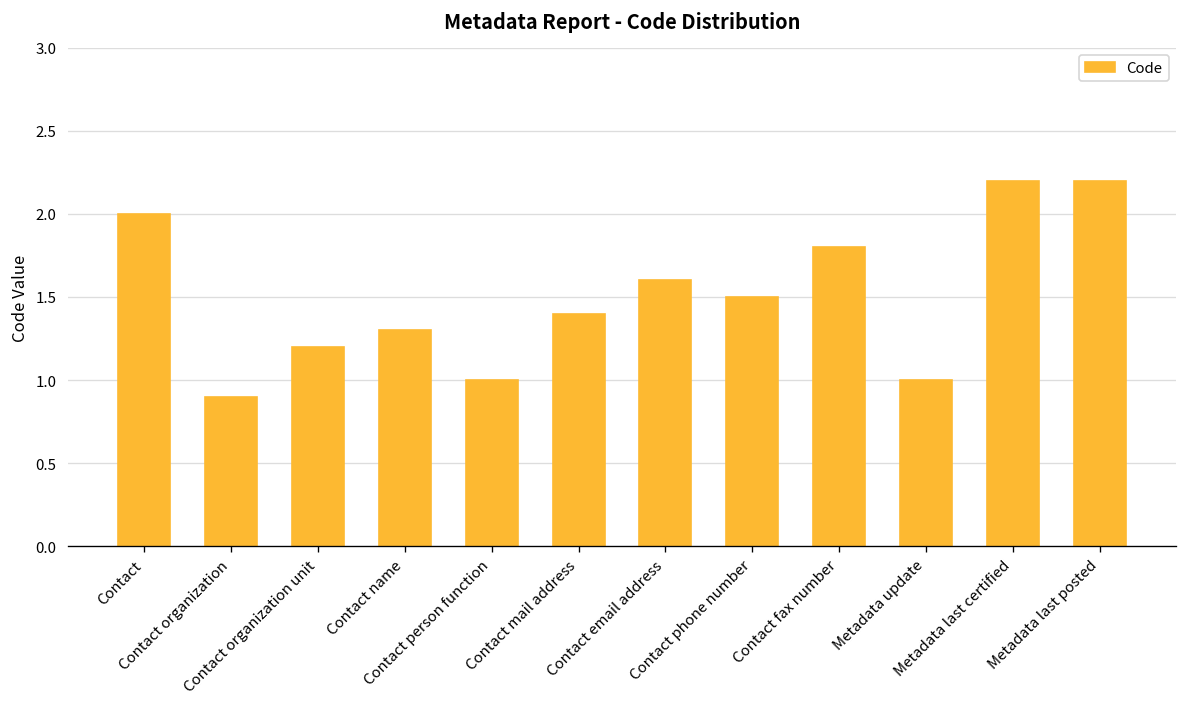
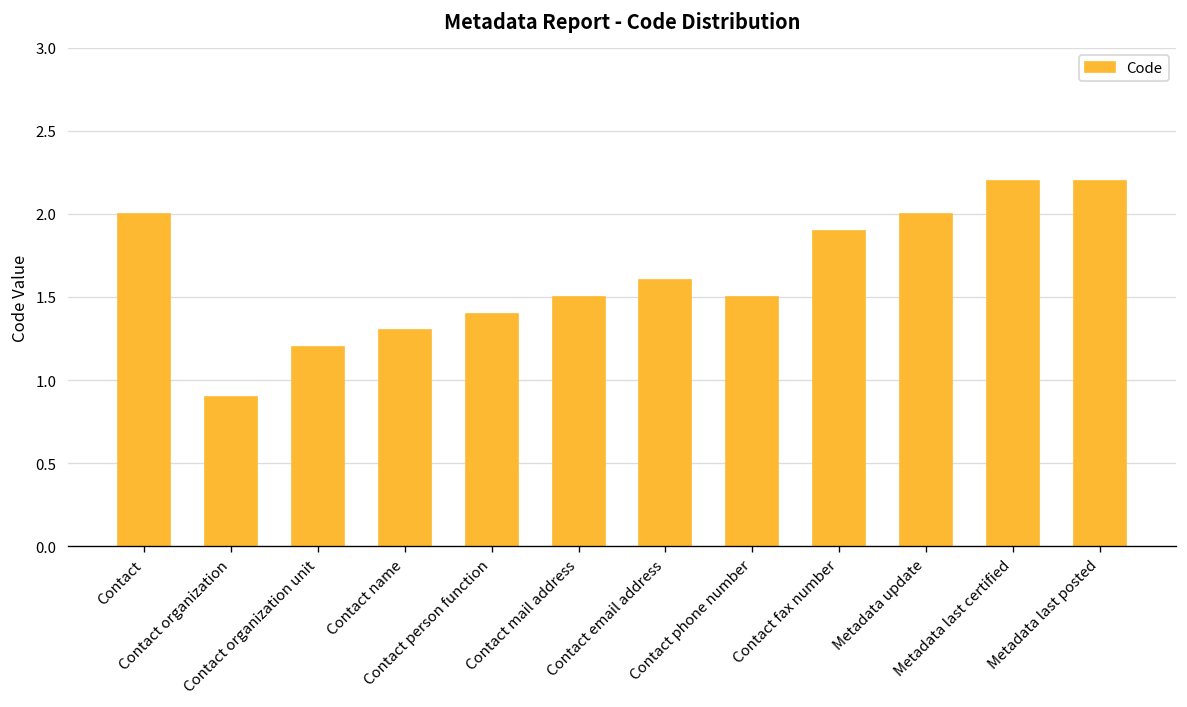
  {
    "Contact": 2.0,
    "Contact organization": 0.9,
    "Contact organization unit": 1.2,
    "Contact name": 1.3,
-   "Contact person function": 1.0,
-   "Contact mail address": 1.4,
+   "Contact person function": 1.4,
+   "Contact mail address": 1.5,
    "Contact email address": 1.6,
    "Contact phone number": 1.5,
-   "Contact fax number": 1.8,
-   "Metadata update": 1,
+   "Contact fax number": 1.9,
+   "Metadata update": 2,
    "Metadata last certified": 2.2,
    "Metadata last posted": 2.2
  }
